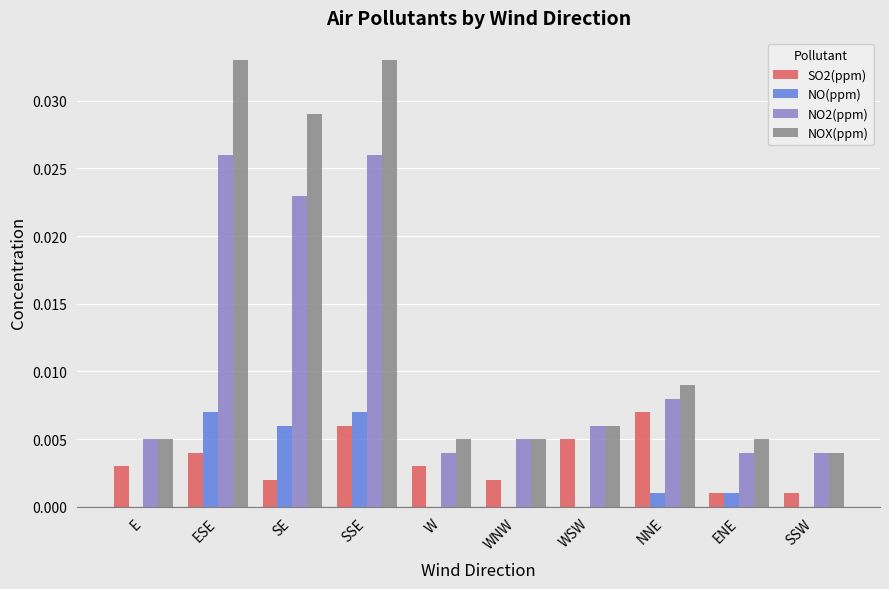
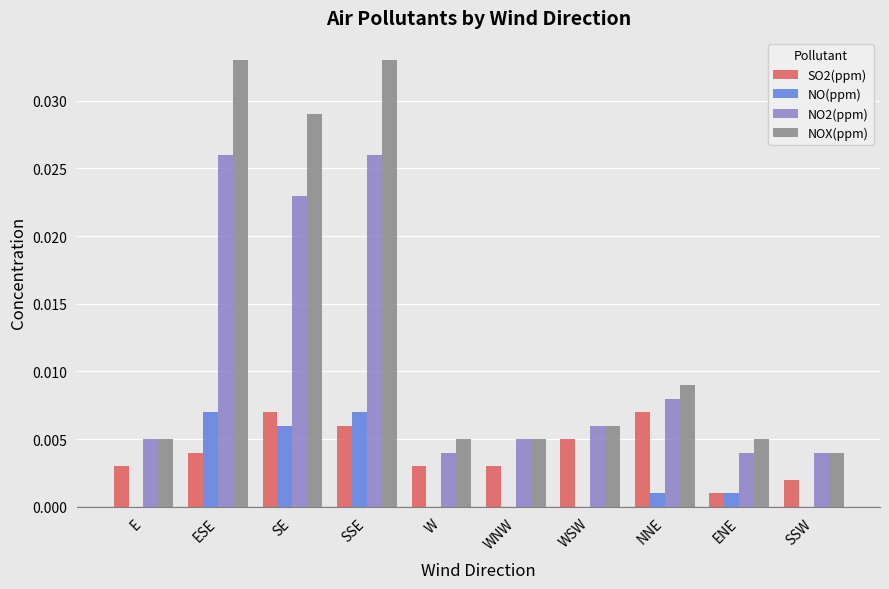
  {
    "SO2(ppm)": {
      "E": 0.003,
      "ESE": 0.004,
-     "SE": 0.002,
+     "SE": 0.007,
      "SSE": 0.006,
      "W": 0.003,
-     "WNW": 0.002,
+     "WNW": 0.003,
      "WSW": 0.005,
      "NNE": 0.007,
      "ENE": 0.001,
-     "SSW": 0.001
+     "SSW": 0.002
    },
    "NOX(ppm)": {
      "E": 0.005,
      "ESE": 0.033,
      "SE": 0.029,
      "SSE": 0.033,
      "W": 0.005,
      "WNW": 0.005,
      "WSW": 0.006,
      "NNE": 0.009,
      "ENE": 0.005,
      "SSW": 0.004
    }
  }
